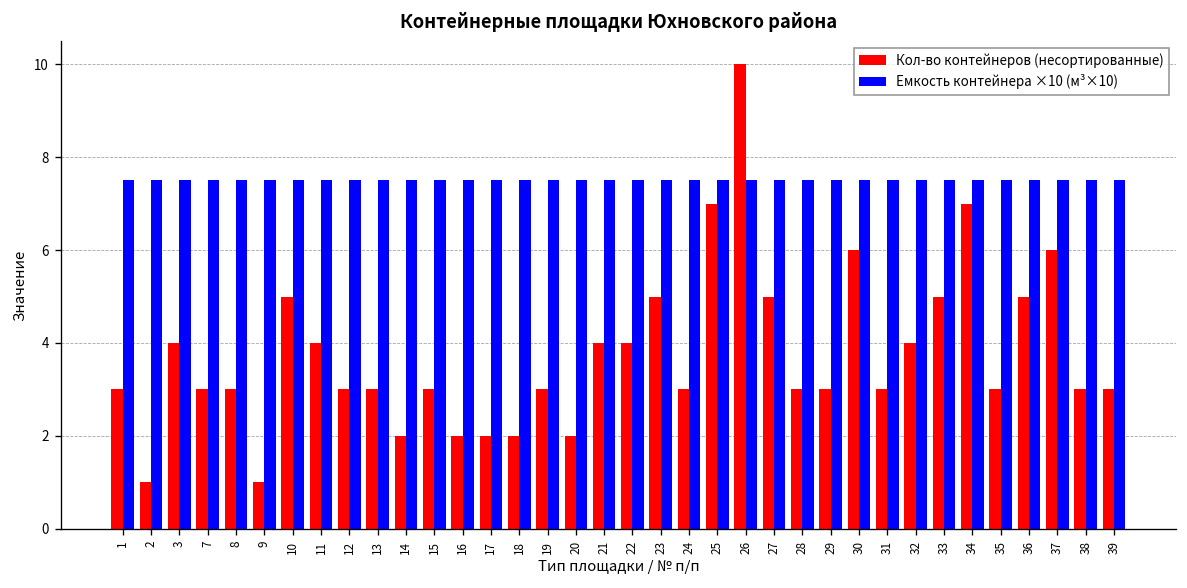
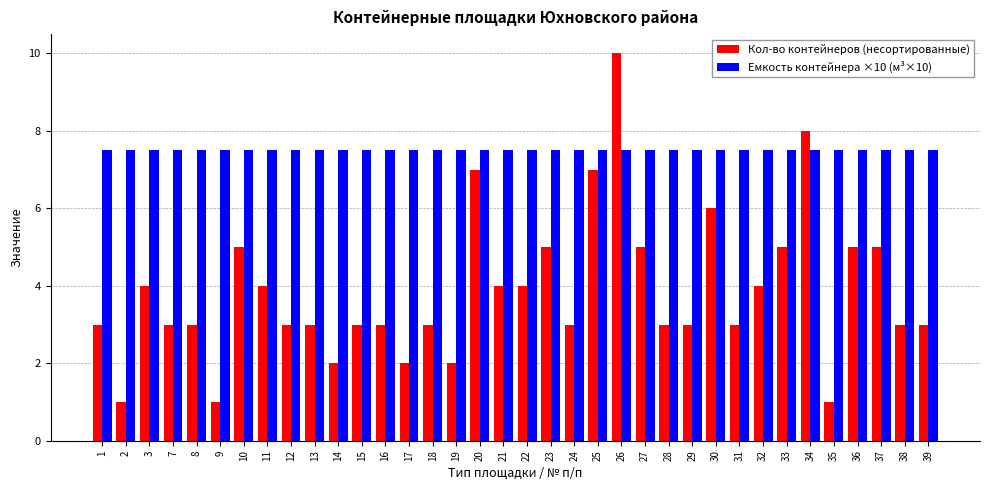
  {
    "Кол-во контейнеров (несортированные)": {
      "1": 3,
      "2": 1,
      "3": 4,
      "7": 3,
      "8": 3,
      "9": 1,
      "10": 5,
      "11": 4,
      "12": 3,
      "13": 3,
      "14": 2,
      "15": 3,
-     "16": 2,
+     "16": 3,
      "17": 2,
-     "18": 2,
-     "19": 3,
-     "20": 2,
+     "18": 3,
+     "19": 2,
+     "20": 7,
      "21": 4,
      "22": 4,
      "23": 5,
      "24": 3,
      "25": 7,
      "26": 10,
      "27": 5,
      "28": 3,
      "29": 3,
      "30": 6,
      "31": 3,
      "32": 4,
      "33": 5,
-     "34": 7,
-     "35": 3,
+     "34": 8,
+     "35": 1,
      "36": 5,
-     "37": 6,
+     "37": 5,
      "38": 3,
      "39": 3
    },
    "Емкость контейнера ×10 (м³×10)": {
      "1": 7.5,
      "2": 7.5,
      "3": 7.5,
      "7": 7.5,
      "8": 7.5,
      "9": 7.5,
      "10": 7.5,
      "11": 7.5,
      "12": 7.5,
      "13": 7.5,
      "14": 7.5,
      "15": 7.5,
      "16": 7.5,
      "17": 7.5,
      "18": 7.5,
      "19": 7.5,
      "20": 7.5,
      "21": 7.5,
      "22": 7.5,
      "23": 7.5,
      "24": 7.5,
      "25": 7.5,
      "26": 7.5,
      "27": 7.5,
      "28": 7.5,
      "29": 7.5,
      "30": 7.5,
      "31": 7.5,
      "32": 7.5,
      "33": 7.5,
      "34": 7.5,
      "35": 7.5,
      "36": 7.5,
      "37": 7.5,
      "38": 7.5,
      "39": 7.5
    }
  }
